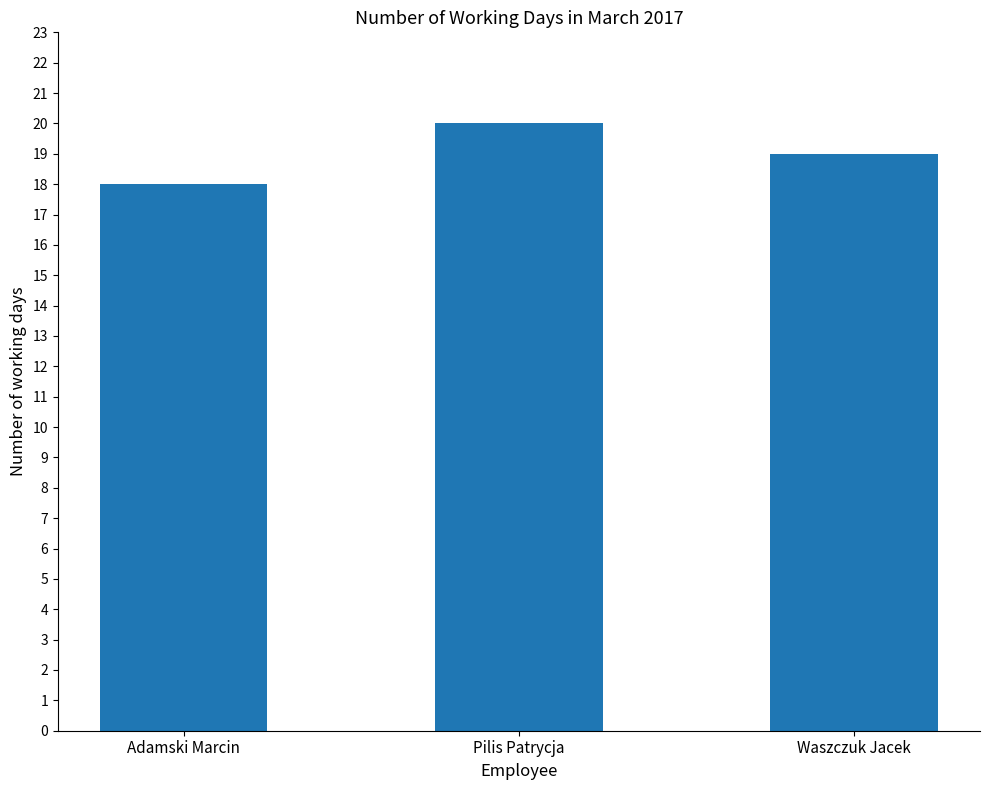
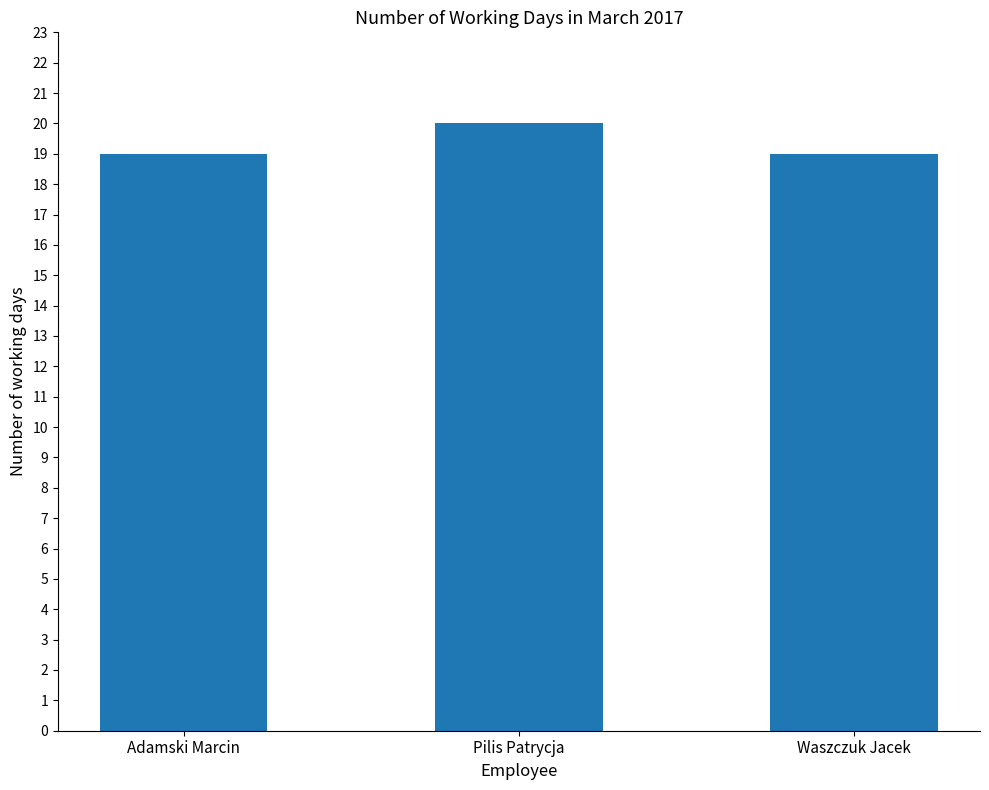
  {
-   "Adamski Marcin": 18,
+   "Adamski Marcin": 19,
    "Pilis Patrycja": 20,
    "Waszczuk Jacek": 19
  }
